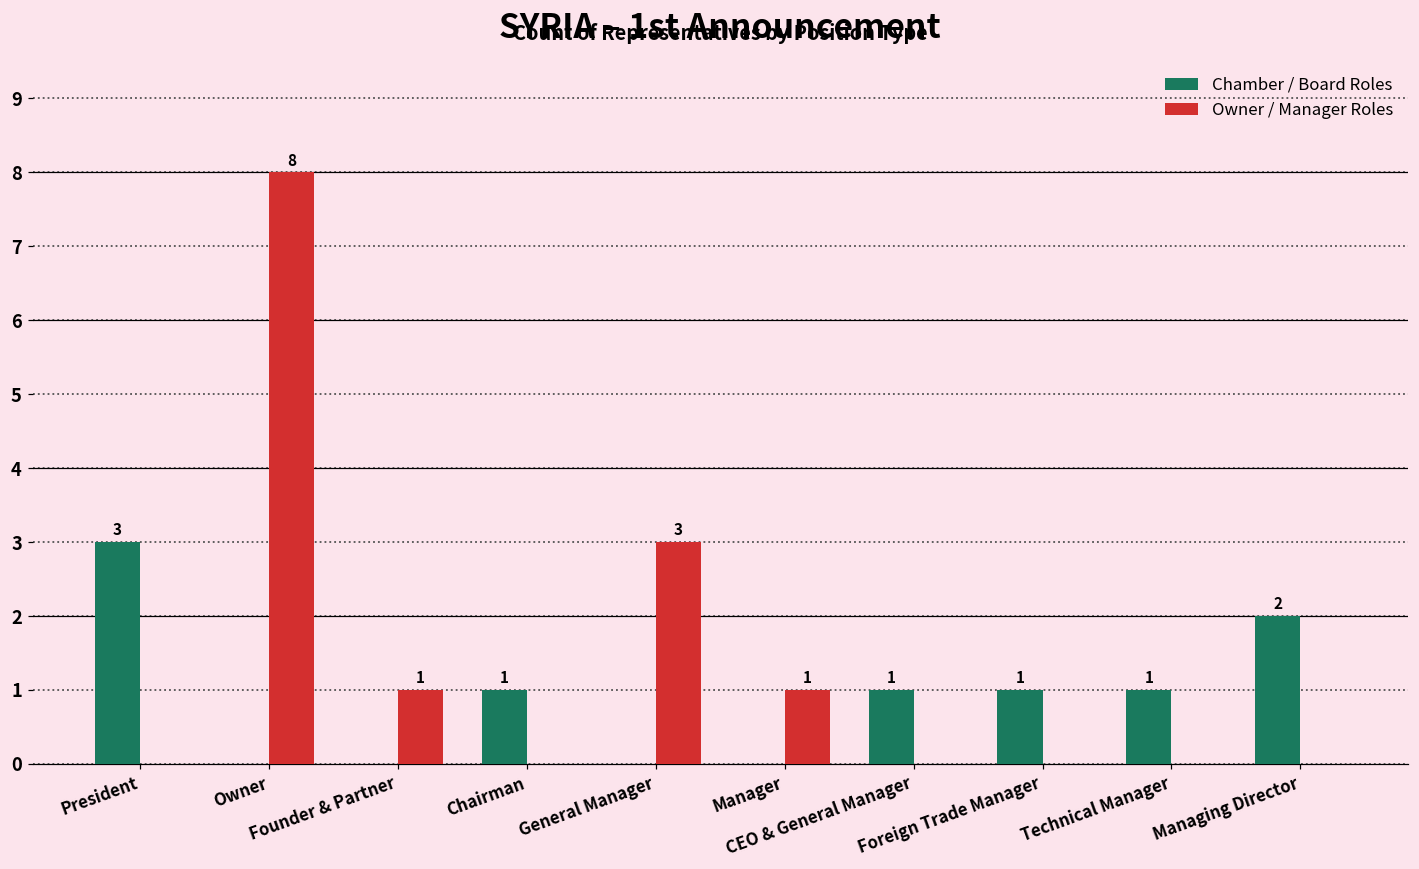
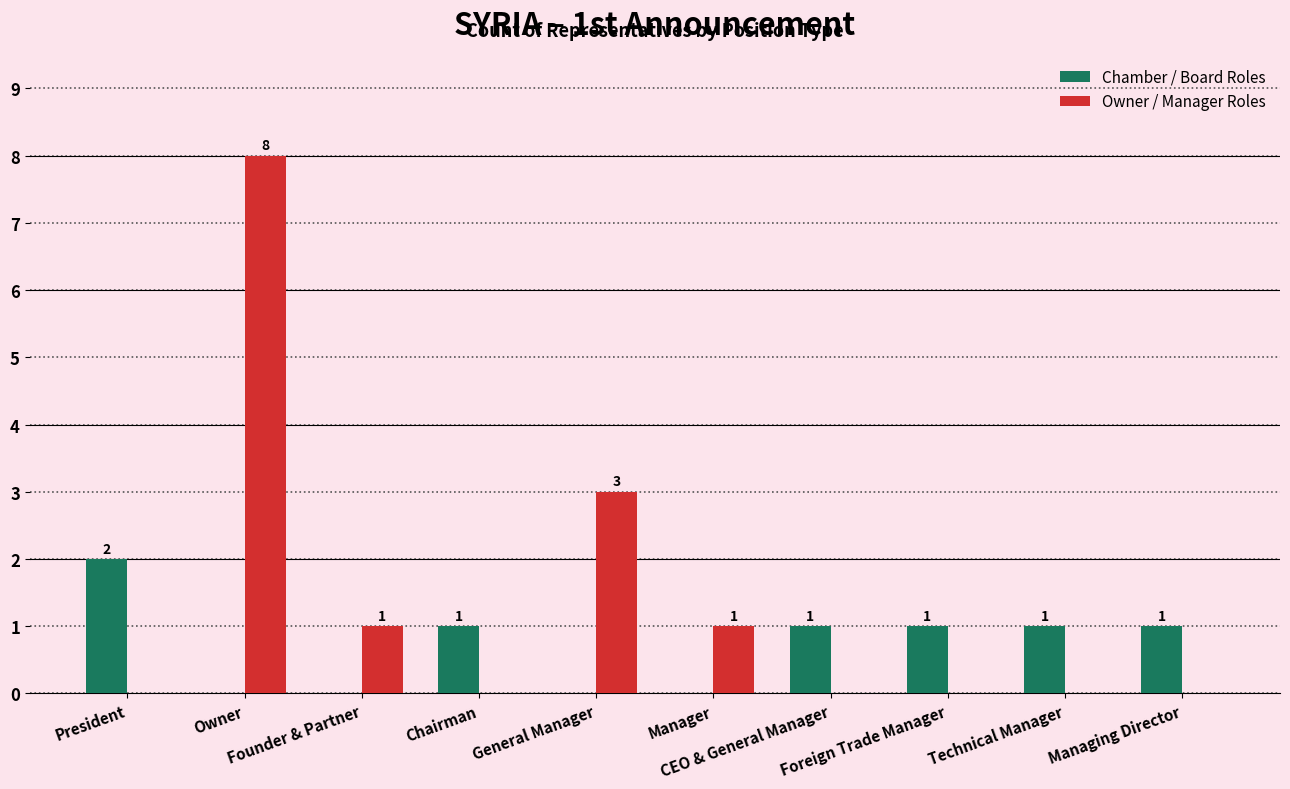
  {
    "Chamber / Board Roles": {
-     "President": 3,
+     "President": 2,
      "Chairman": 1,
      "CEO & General Manager": 1,
      "Foreign Trade Manager": 1,
      "Technical Manager": 1,
-     "Managing Director": 2
+     "Managing Director": 1
    },
    "Owner / Manager Roles": {
      "Owner": 8,
      "Founder & Partner": 1,
      "General Manager": 3,
      "Manager": 1
    }
  }
